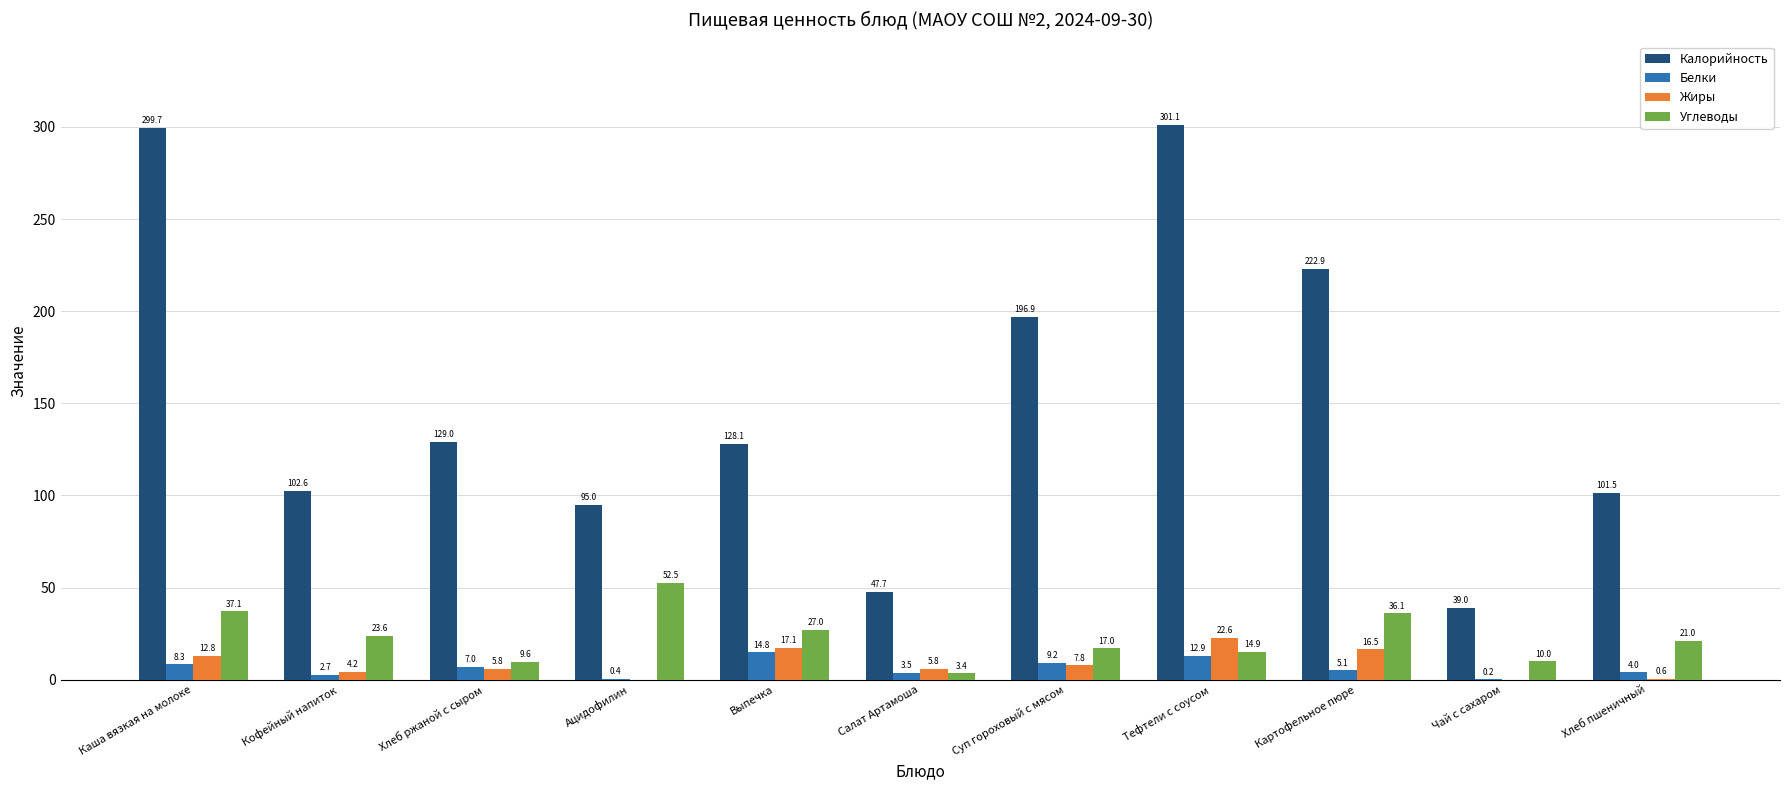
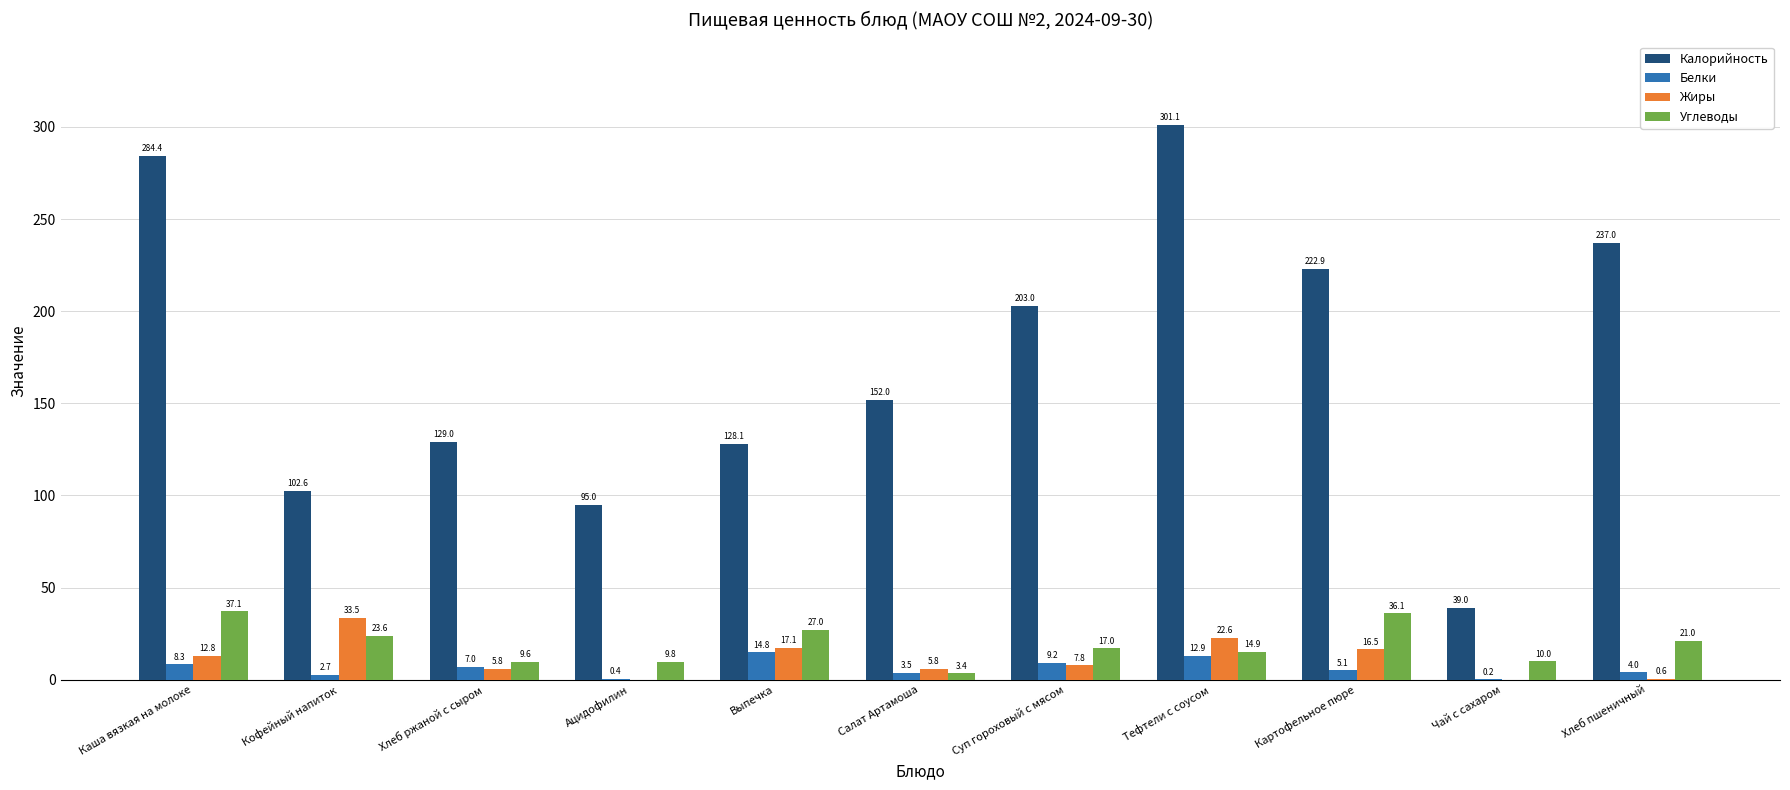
  {
    "Калорийность": {
-     "Каша вязкая на молоке": 299.7,
+     "Каша вязкая на молоке": 284.4,
      "Кофейный напиток": 102.6,
      "Хлеб ржаной с сыром": 129.0,
      "Ацидофилин": 95.0,
      "Выпечка": 128.1,
-     "Салат Артамоша": 47.7,
-     "Суп гороховый с мясом": 196.9,
+     "Салат Артамоша": 152.0,
+     "Суп гороховый с мясом": 203.0,
      "Тефтели с соусом": 301.1,
      "Картофельное пюре": 222.9,
      "Чай с сахаром": 39.0,
-     "Хлеб пшеничный": 101.5
+     "Хлеб пшеничный": 237.0
    },
    "Белки": {
      "Каша вязкая на молоке": 8.3,
      "Кофейный напиток": 2.7,
      "Хлеб ржаной с сыром": 7.0,
      "Ацидофилин": 0.4,
      "Выпечка": 14.8,
      "Салат Артамоша": 3.5,
      "Суп гороховый с мясом": 9.2,
      "Тефтели с соусом": 12.9,
      "Картофельное пюре": 5.1,
      "Чай с сахаром": 0.2,
      "Хлеб пшеничный": 4.0
    },
    "Жиры": {
      "Каша вязкая на молоке": 12.8,
-     "Кофейный напиток": 4.2,
+     "Кофейный напиток": 33.5,
      "Хлеб ржаной с сыром": 5.8,
      "Выпечка": 17.1,
      "Салат Артамоша": 5.8,
      "Суп гороховый с мясом": 7.8,
      "Тефтели с соусом": 22.6,
      "Картофельное пюре": 16.5,
      "Хлеб пшеничный": 0.6
    },
    "Углеводы": {
      "Каша вязкая на молоке": 37.1,
      "Кофейный напиток": 23.6,
      "Хлеб ржаной с сыром": 9.6,
-     "Ацидофилин": 52.5,
+     "Ацидофилин": 9.8,
      "Выпечка": 27.0,
      "Салат Артамоша": 3.4,
      "Суп гороховый с мясом": 17.0,
      "Тефтели с соусом": 14.9,
      "Картофельное пюре": 36.1,
      "Чай с сахаром": 10.0,
      "Хлеб пшеничный": 21.0
    }
  }
